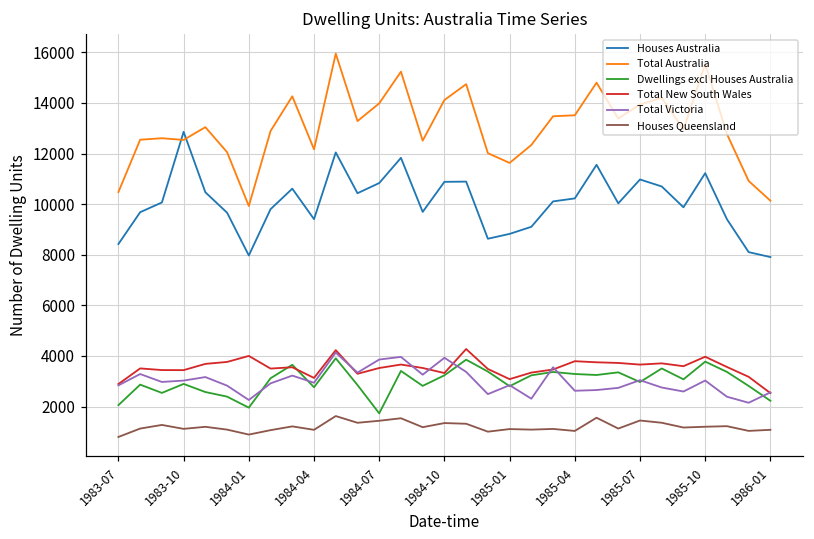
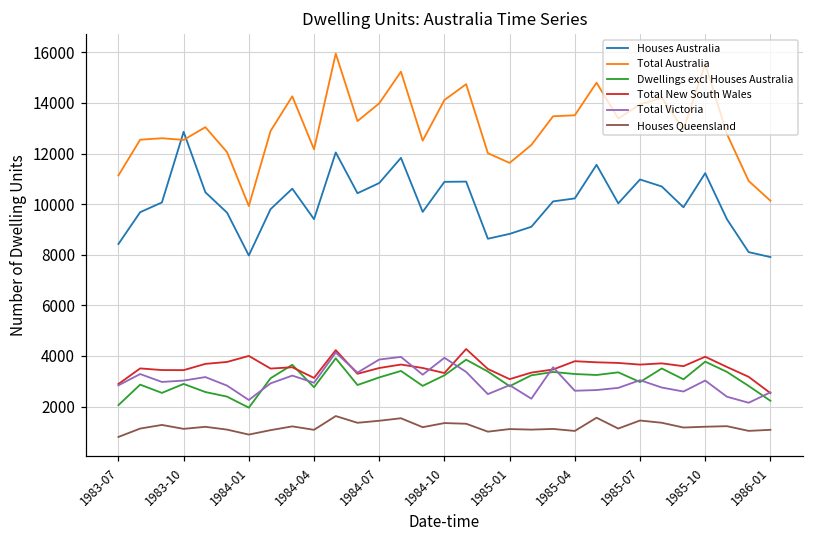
  {
    "Houses Australia": {
      "1983-07": 8400,
      "1983-10": 12900,
      "1984-01": 8000,
      "1984-04": 9400,
      "1984-07": 10800,
      "1984-10": 10900,
      "1985-01": 8800,
      "1985-04": 10200,
      "1985-07": 11000,
      "1985-10": 11200,
      "1986-01": 7900
    },
    "Total Australia": {
-     "1983-07": 10500,
+     "1983-07": 11100,
      "1983-10": 12500,
      "1984-01": 9900,
      "1984-04": 12200,
      "1984-07": 14000,
      "1984-10": 14100,
      "1985-01": 11600,
      "1985-04": 13500,
      "1986-01": 10100
    },
    "Dwellings excl Houses Australia": {
      "1983-07": 2100,
      "1983-10": 2900,
      "1984-01": 2000,
      "1984-04": 2800,
-     "1984-07": 1700,
+     "1984-07": 3200,
      "1985-04": 3300,
      "1985-10": 3800,
      "1986-01": 2200
    },
    "Total New South Wales": {
      "1983-10": 3400,
      "1984-01": 4000,
      "1984-04": 3100,
      "1984-07": 3500,
      "1985-01": 3100,
      "1985-04": 3800,
      "1985-07": 3700,
      "1985-10": 4000
    },
    "Total Victoria": {
      "1983-10": 3000,
      "1984-01": 2300,
      "1984-04": 2900,
      "1984-07": 3900,
      "1984-10": 3900,
      "1985-04": 2600,
      "1985-10": 3000
    },
    "Houses Queensland": {
      "1983-07": 800,
      "1983-10": 1100,
      "1984-01": 900,
      "1984-04": 1100,
      "1984-07": 1400,
      "1984-10": 1300,
      "1985-01": 1100,
      "1985-04": 1000,
      "1985-07": 1400,
      "1985-10": 1200,
      "1986-01": 1100
    }
  }
